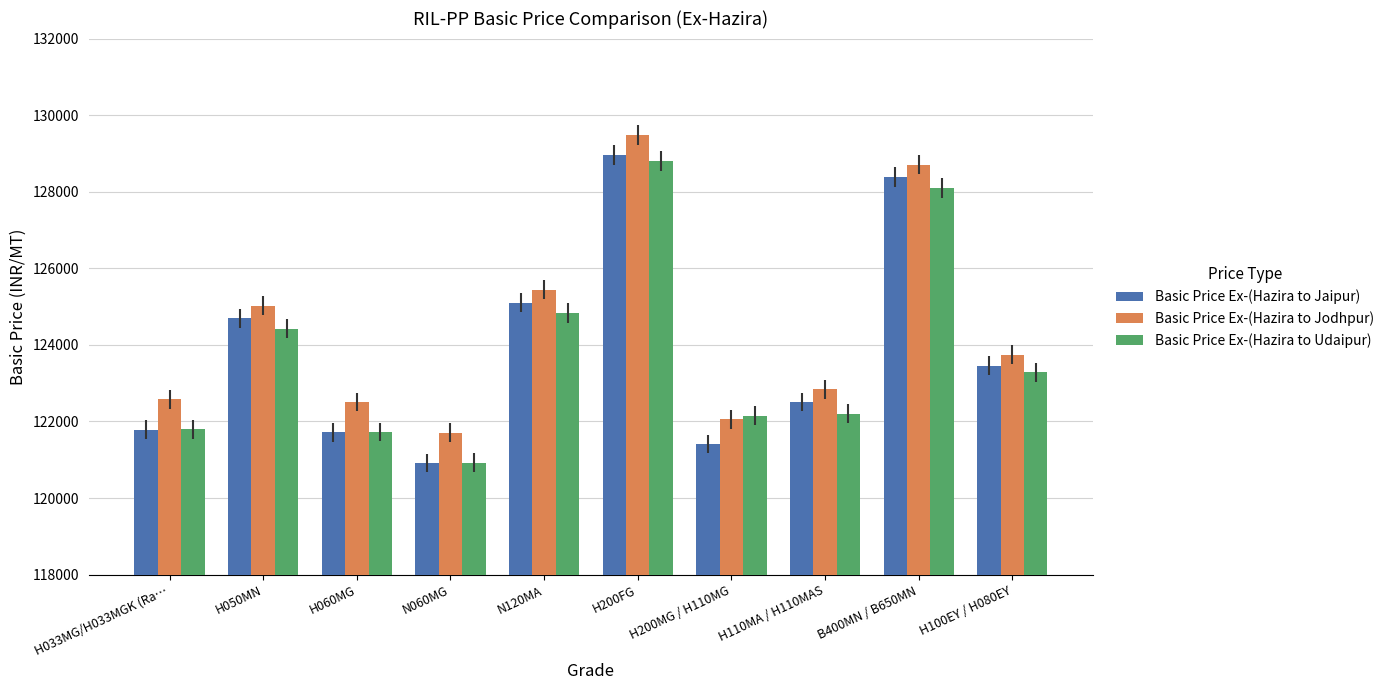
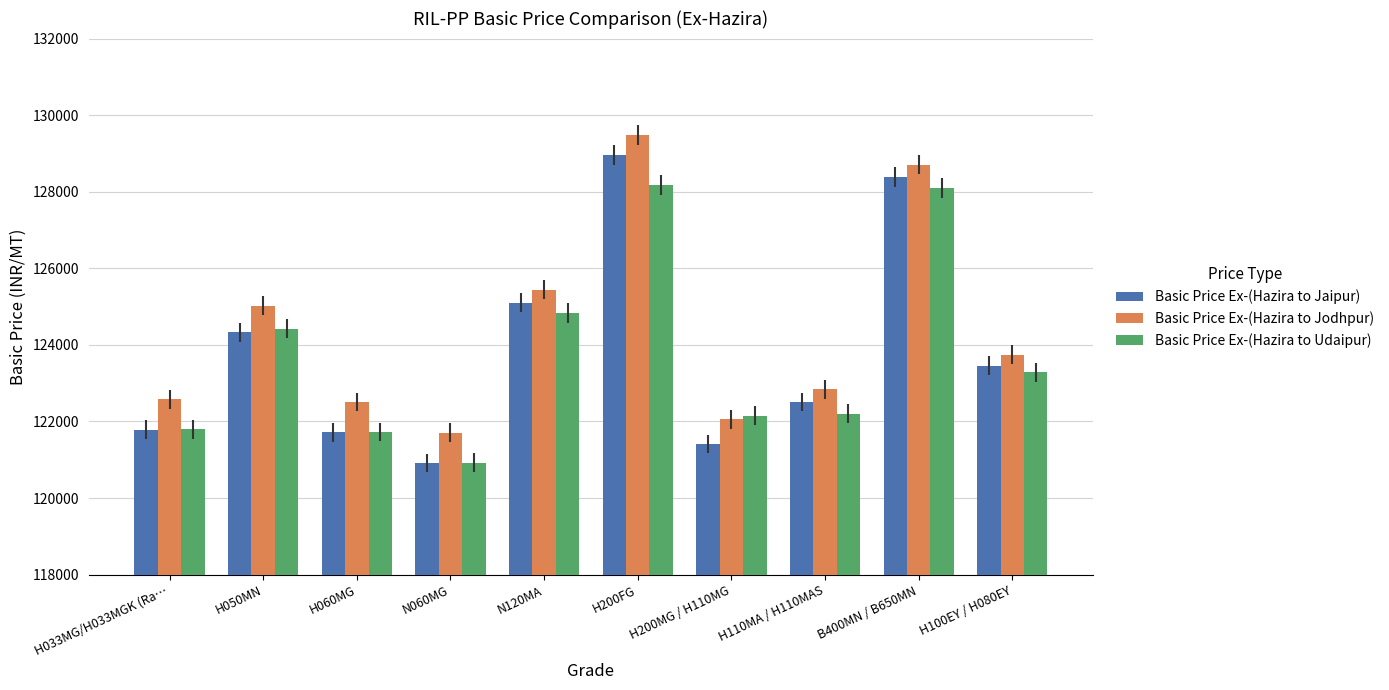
  {
    "Basic Price Ex-(Hazira to Jaipur)": {
      "H033MG/H033MGK (Ra…": 121800,
-     "H050MN": 124700,
+     "H050MN": 124300,
      "H060MG": 121700,
      "N060MG": 120900,
      "N120MA": 125100,
      "H200FG": 129000,
      "H200MG / H110MG": 121400,
      "H110MA / H110MAS": 122500,
      "B400MN / B650MN": 128400,
      "H100EY / H080EY": 123500
    },
    "Basic Price Ex-(Hazira to Jodhpur)": {
      "H033MG/H033MGK (Ra…": 122600,
      "H050MN": 125000,
      "H060MG": 122500,
      "N060MG": 121700,
      "N120MA": 125400,
      "H200FG": 129500,
      "H200MG / H110MG": 122100,
      "H110MA / H110MAS": 122800,
      "B400MN / B650MN": 128700,
      "H100EY / H080EY": 123700
    },
    "Basic Price Ex-(Hazira to Udaipur)": {
      "H033MG/H033MGK (Ra…": 121800,
      "H050MN": 124400,
      "H060MG": 121700,
      "N060MG": 120900,
      "N120MA": 124800,
-     "H200FG": 128800,
+     "H200FG": 128200,
      "H200MG / H110MG": 122100,
      "H110MA / H110MAS": 122200,
      "B400MN / B650MN": 128100,
      "H100EY / H080EY": 123300
    }
  }
